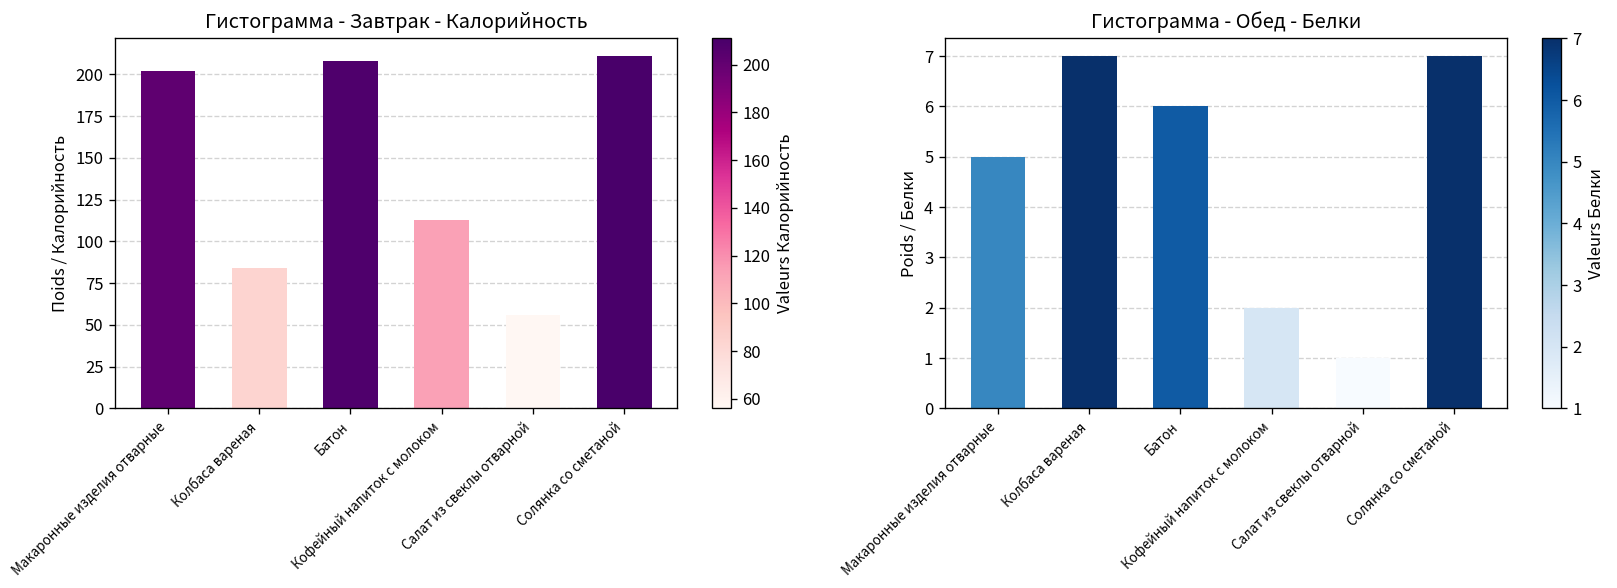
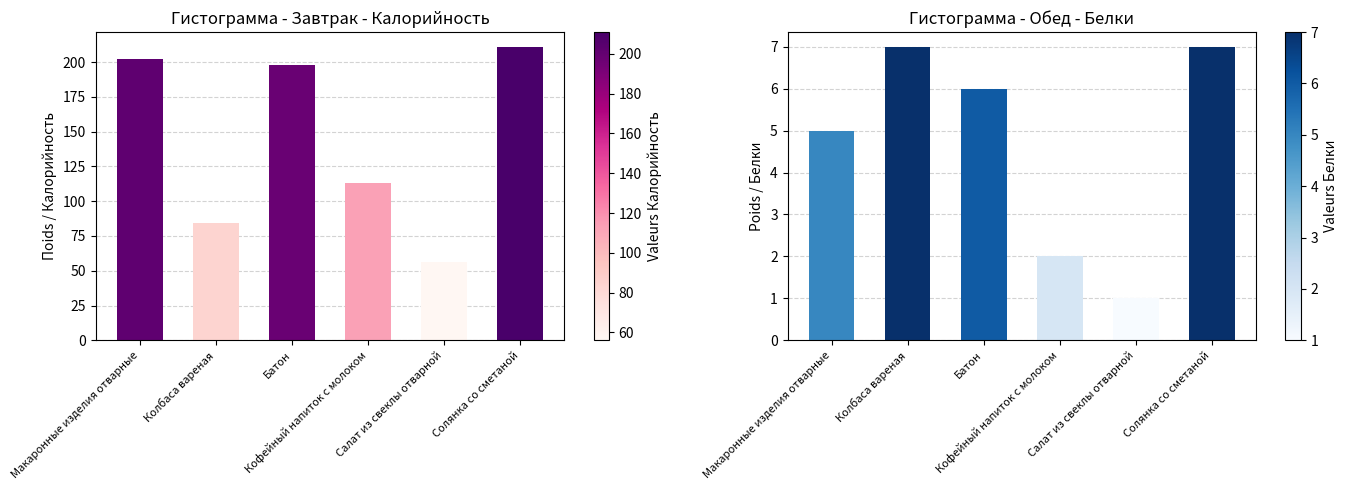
  {
    "Гистограмма - Завтрак - Калорийность": {
      "Макаронные изделия отварные": 202,
      "Колбаса вареная": 84,
-     "Батон": 208,
+     "Батон": 198,
      "Кофейный напиток с молоком": 113,
      "Салат из свеклы отварной": 56,
      "Солянка со сметаной": 211
    },
    "Гистограмма - Обед - Белки": {
      "Макаронные изделия отварные": 5.0,
      "Колбаса вареная": 7.0,
      "Батон": 6.0,
      "Кофейный напиток с молоком": 2.0,
      "Салат из свеклы отварной": 1.0,
      "Солянка со сметаной": 7.0
    }
  }
